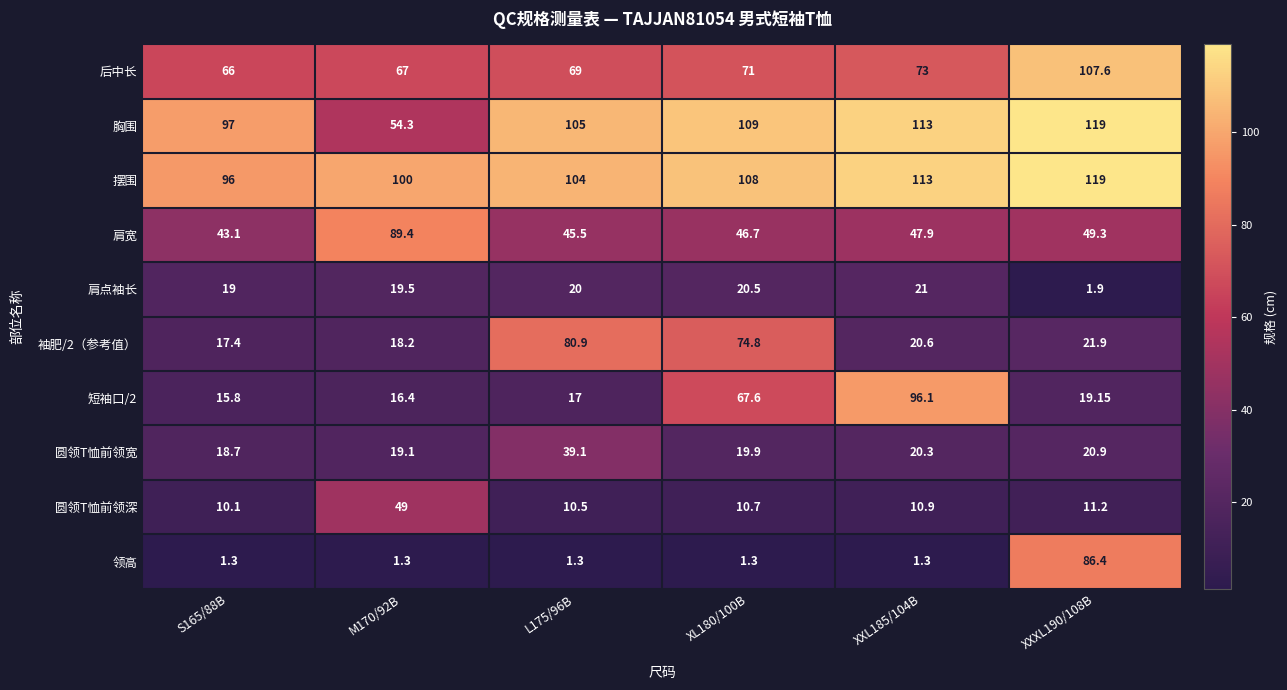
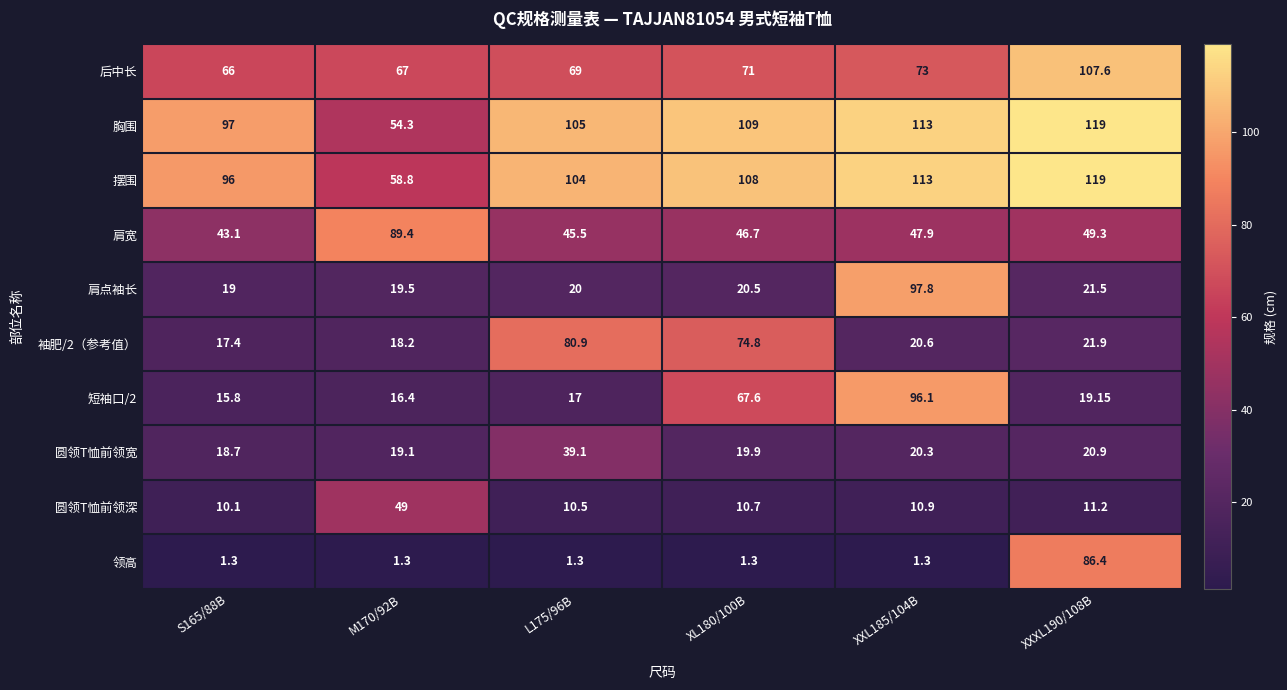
  {
    "后中长": {
      "S165/88B": 66,
      "M170/92B": 67,
      "L175/96B": 69,
      "XL180/100B": 71,
      "XXL185/104B": 73,
      "XXXL190/108B": 107.6
    },
    "胸围": {
      "S165/88B": 97,
      "M170/92B": 54.3,
      "L175/96B": 105,
      "XL180/100B": 109,
      "XXL185/104B": 113,
      "XXXL190/108B": 119
    },
    "摆围": {
      "S165/88B": 96,
-     "M170/92B": 100,
+     "M170/92B": 58.8,
      "L175/96B": 104,
      "XL180/100B": 108,
      "XXL185/104B": 113,
      "XXXL190/108B": 119
    },
    "肩宽": {
      "S165/88B": 43.1,
      "M170/92B": 89.4,
      "L175/96B": 45.5,
      "XL180/100B": 46.7,
      "XXL185/104B": 47.9,
      "XXXL190/108B": 49.3
    },
    "肩点袖长": {
      "S165/88B": 19,
      "M170/92B": 19.5,
      "L175/96B": 20,
      "XL180/100B": 20.5,
-     "XXL185/104B": 21,
-     "XXXL190/108B": 1.9
+     "XXL185/104B": 97.8,
+     "XXXL190/108B": 21.5
    },
    "袖肥/2（参考值）": {
      "S165/88B": 17.4,
      "M170/92B": 18.2,
      "L175/96B": 80.9,
      "XL180/100B": 74.8,
      "XXL185/104B": 20.6,
      "XXXL190/108B": 21.9
    },
    "短袖口/2": {
      "S165/88B": 15.8,
      "M170/92B": 16.4,
      "L175/96B": 17,
      "XL180/100B": 67.6,
      "XXL185/104B": 96.1,
      "XXXL190/108B": 19.15
    },
    "圆领T恤前领宽": {
      "S165/88B": 18.7,
      "M170/92B": 19.1,
      "L175/96B": 39.1,
      "XL180/100B": 19.9,
      "XXL185/104B": 20.3,
      "XXXL190/108B": 20.9
    },
    "圆领T恤前领深": {
      "S165/88B": 10.1,
      "M170/92B": 49,
      "L175/96B": 10.5,
      "XL180/100B": 10.7,
      "XXL185/104B": 10.9,
      "XXXL190/108B": 11.2
    },
    "领高": {
      "S165/88B": 1.3,
      "M170/92B": 1.3,
      "L175/96B": 1.3,
      "XL180/100B": 1.3,
      "XXL185/104B": 1.3,
      "XXXL190/108B": 86.4
    }
  }
